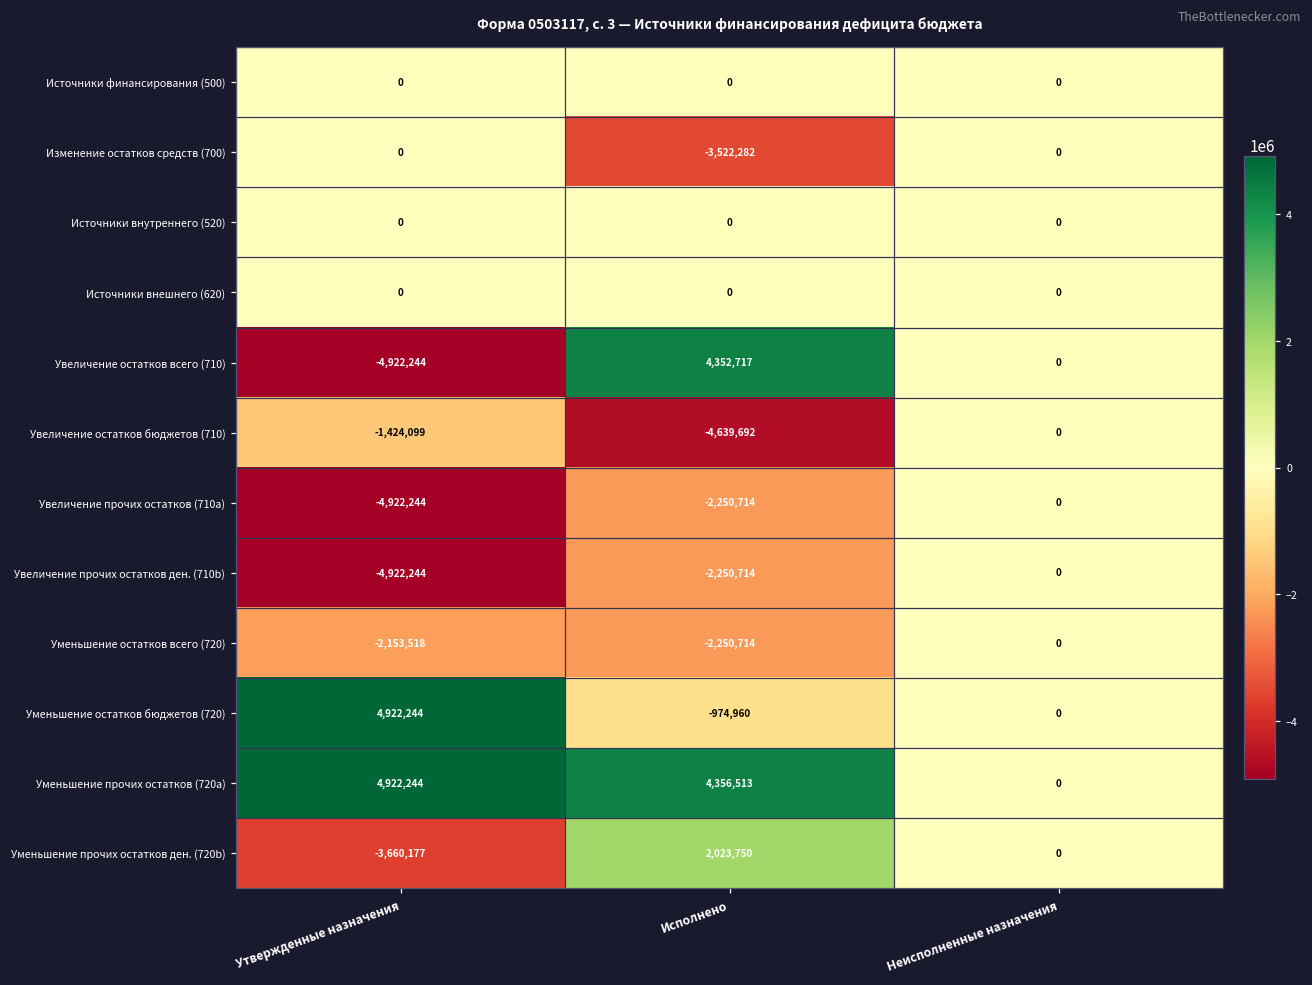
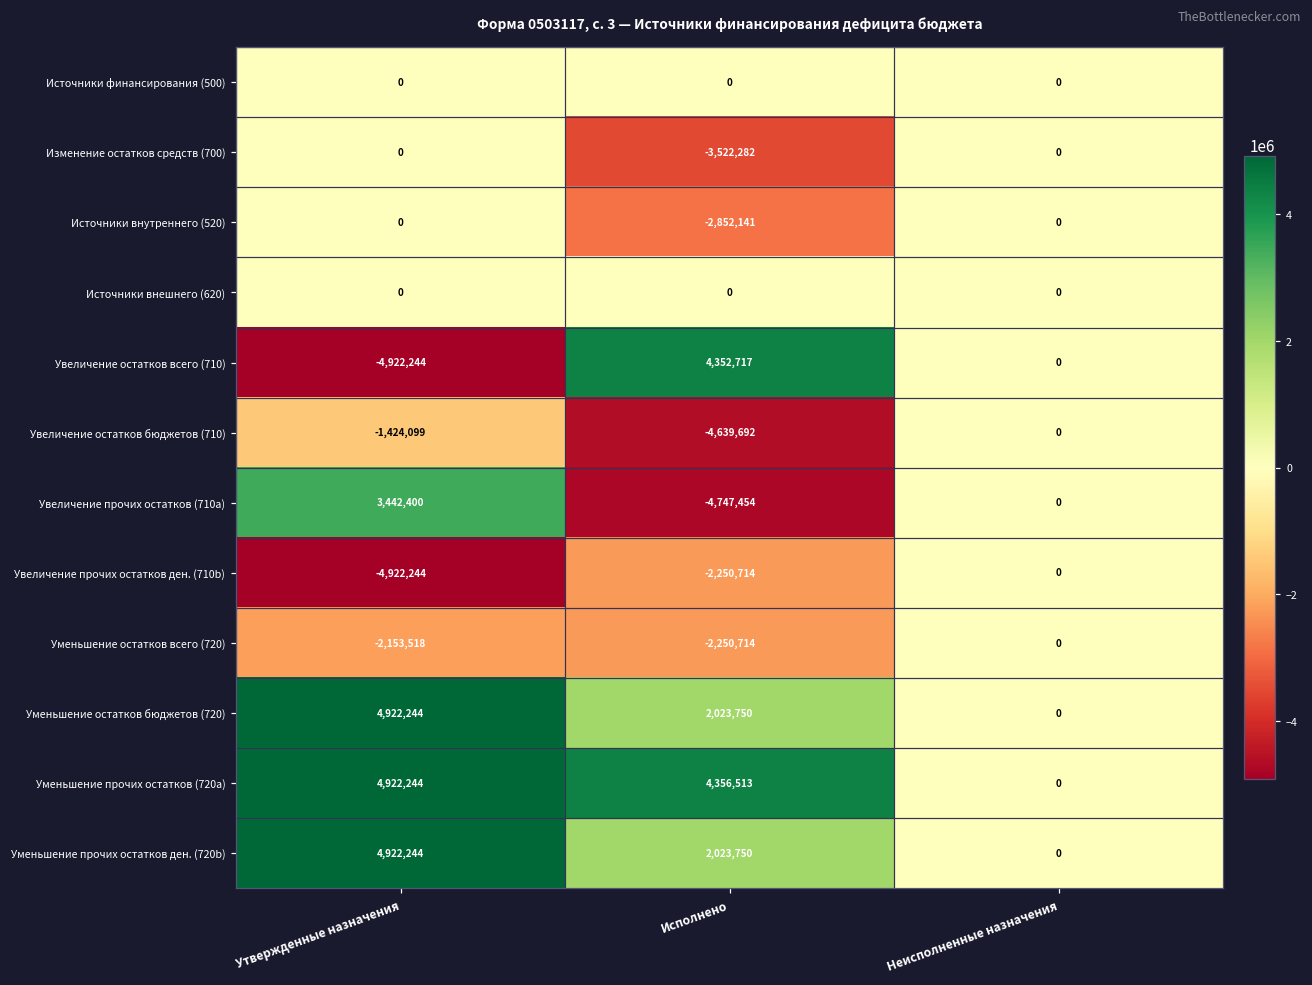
  {
    "Источники финансирования (500)": {
      "Утвержденные назначения": "0",
      "Исполнено": "0",
      "Неисполненные назначения": "0"
    },
    "Изменение остатков средств (700)": {
      "Утвержденные назначения": "0",
      "Исполнено": "-3,522,282",
      "Неисполненные назначения": "0"
    },
    "Источники внутреннего (520)": {
      "Утвержденные назначения": "0",
-     "Исполнено": "0",
+     "Исполнено": "-2,852,141",
      "Неисполненные назначения": "0"
    },
    "Источники внешнего (620)": {
      "Утвержденные назначения": "0",
      "Исполнено": "0",
      "Неисполненные назначения": "0"
    },
    "Увеличение остатков всего (710)": {
      "Утвержденные назначения": "-4,922,244",
      "Исполнено": "4,352,717",
      "Неисполненные назначения": "0"
    },
    "Увеличение остатков бюджетов (710)": {
      "Утвержденные назначения": "-1,424,099",
      "Исполнено": "-4,639,692",
      "Неисполненные назначения": "0"
    },
    "Увеличение прочих остатков (710a)": {
-     "Утвержденные назначения": "-4,922,244",
-     "Исполнено": "-2,250,714",
+     "Утвержденные назначения": "3,442,400",
+     "Исполнено": "-4,747,454",
      "Неисполненные назначения": "0"
    },
    "Увеличение прочих остатков ден. (710b)": {
      "Утвержденные назначения": "-4,922,244",
      "Исполнено": "-2,250,714",
      "Неисполненные назначения": "0"
    },
    "Уменьшение остатков всего (720)": {
      "Утвержденные назначения": "-2,153,518",
      "Исполнено": "-2,250,714",
      "Неисполненные назначения": "0"
    },
    "Уменьшение остатков бюджетов (720)": {
      "Утвержденные назначения": "4,922,244",
-     "Исполнено": "-974,960",
+     "Исполнено": "2,023,750",
      "Неисполненные назначения": "0"
    },
    "Уменьшение прочих остатков (720a)": {
      "Утвержденные назначения": "4,922,244",
      "Исполнено": "4,356,513",
      "Неисполненные назначения": "0"
    },
    "Уменьшение прочих остатков ден. (720b)": {
-     "Утвержденные назначения": "-3,660,177",
+     "Утвержденные назначения": "4,922,244",
      "Исполнено": "2,023,750",
      "Неисполненные назначения": "0"
    }
  }
